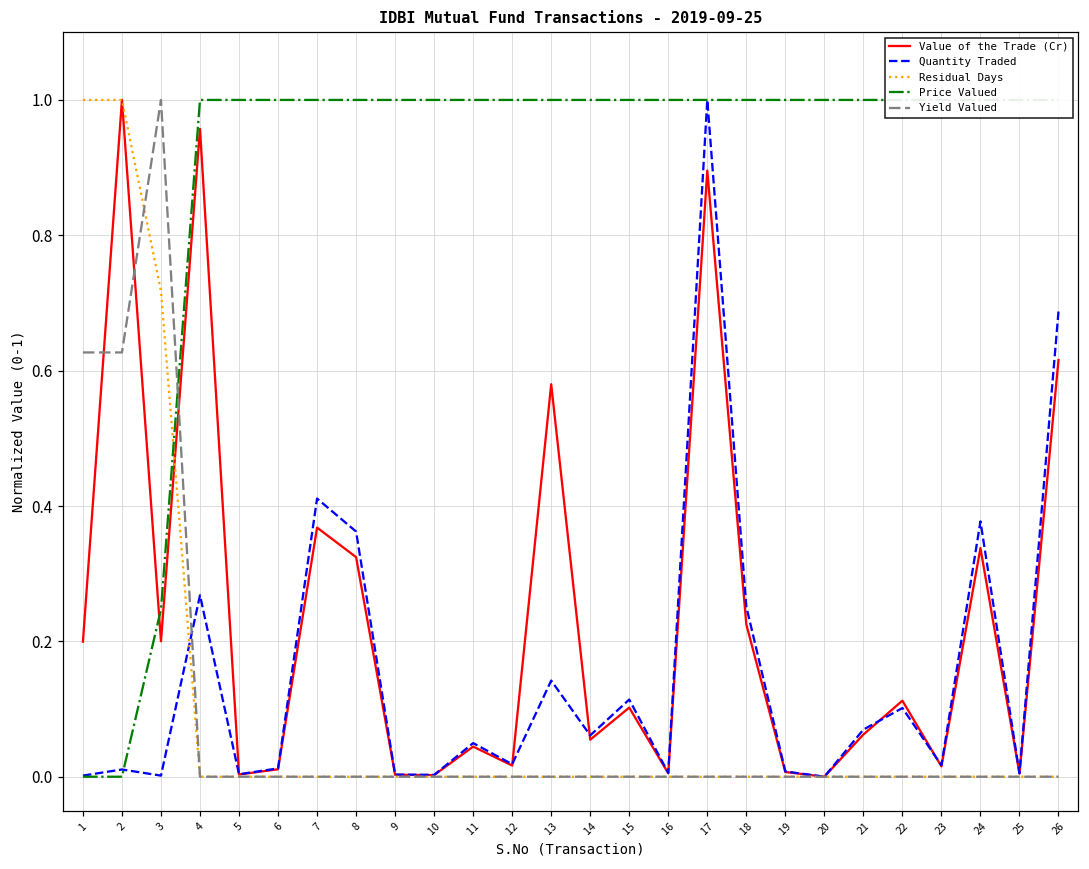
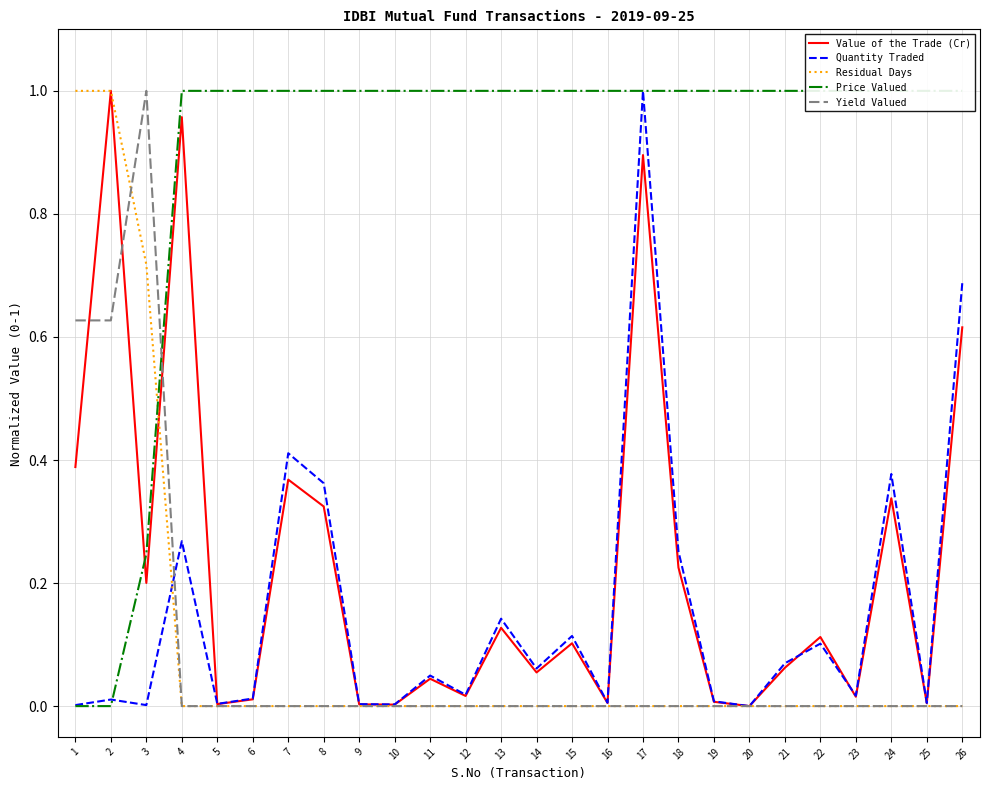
  {
    "Value of the Trade (Cr)": {
-     "1": 0.20,
+     "1": 0.39,
      "3": 0.20,
      "4": 0.96,
      "7": 0.37,
      "8": 0.32,
      "11": 0.04,
-     "13": 0.58,
+     "13": 0.13,
      "14": 0.05,
      "15": 0.10,
      "17": 0.90,
      "18": 0.23,
      "21": 0.06,
      "22": 0.11,
      "24": 0.34,
      "26": 0.62
    },
    "Quantity Traded": {
      "2": 0.01,
      "3": 0.00,
      "4": 0.27,
      "7": 0.41,
      "8": 0.36,
      "11": 0.05,
      "13": 0.14,
      "14": 0.06,
      "15": 0.11,
      "18": 0.25,
      "21": 0.07,
      "22": 0.10,
      "24": 0.38,
      "26": 0.69
    },
    "Residual Days": {
      "1": 1.00,
      "3": 0.72
    },
    "Price Valued": {
      "2": 0.00,
      "3": 0.25,
      "4": 1.00,
      "5": 1.00,
      "6": 1.00,
      "7": 1.00,
      "8": 1.00,
      "9": 1.00,
      "10": 1.00,
      "11": 1.00,
      "12": 1.00,
      "13": 1.00,
      "14": 1.00,
      "15": 1.00,
      "16": 1.00,
      "18": 1.00,
      "19": 1.00,
      "20": 1.00,
      "21": 1.00
    },
    "Yield Valued": {
      "1": 0.63,
      "2": 0.63,
      "3": 1.00
    }
  }
